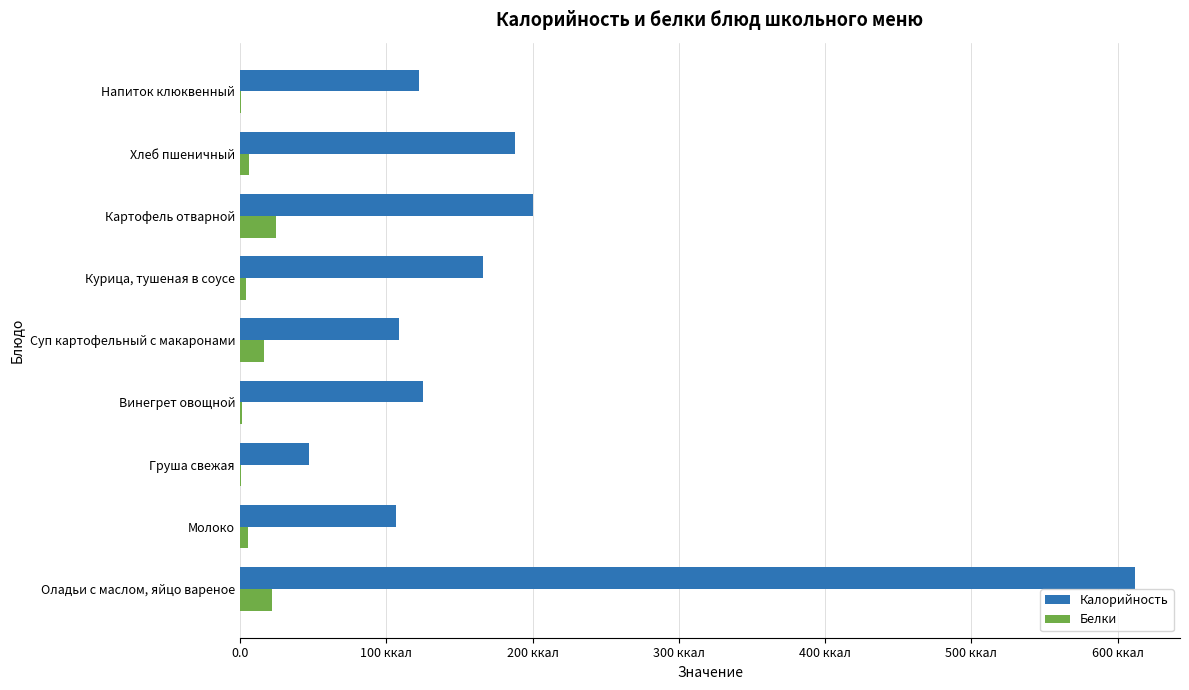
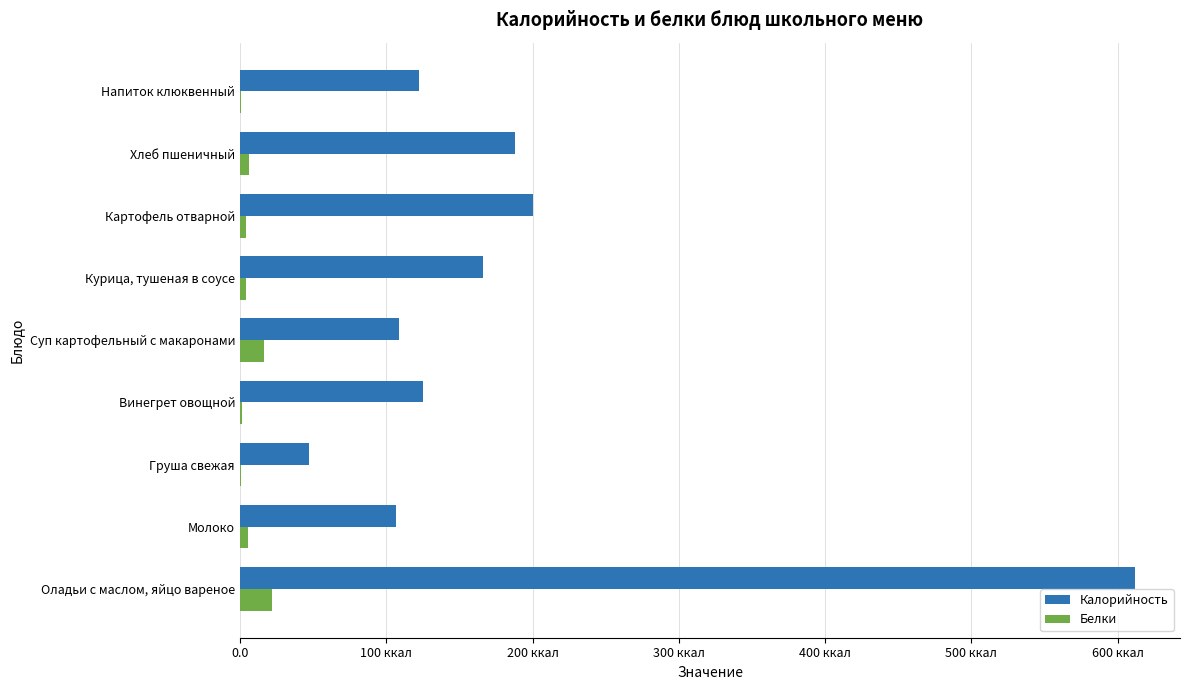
  {
    "Калорийность": {
      "Напиток клюквенный": "123 ккал",
      "Хлеб пшеничный": "188 ккал",
      "Картофель отварной": "200 ккал",
      "Курица, тушеная в соусе": "166 ккал",
      "Суп картофельный с макаронами": "109 ккал",
      "Винегрет овощной": "125 ккал",
      "Груша свежая": "47 ккал",
      "Молоко": "107 ккал",
      "Оладьи с маслом, яйцо вареное": "612 ккал"
    },
    "Белки": {
      "Хлеб пшеничный": "6 ккал",
-     "Картофель отварной": "25 ккал",
+     "Картофель отварной": "4 ккал",
      "Курица, тушеная в соусе": "4 ккал",
      "Суп картофельный с макаронами": "16 ккал",
      "Молоко": "6 ккал",
      "Оладьи с маслом, яйцо вареное": "22 ккал"
    }
  }
